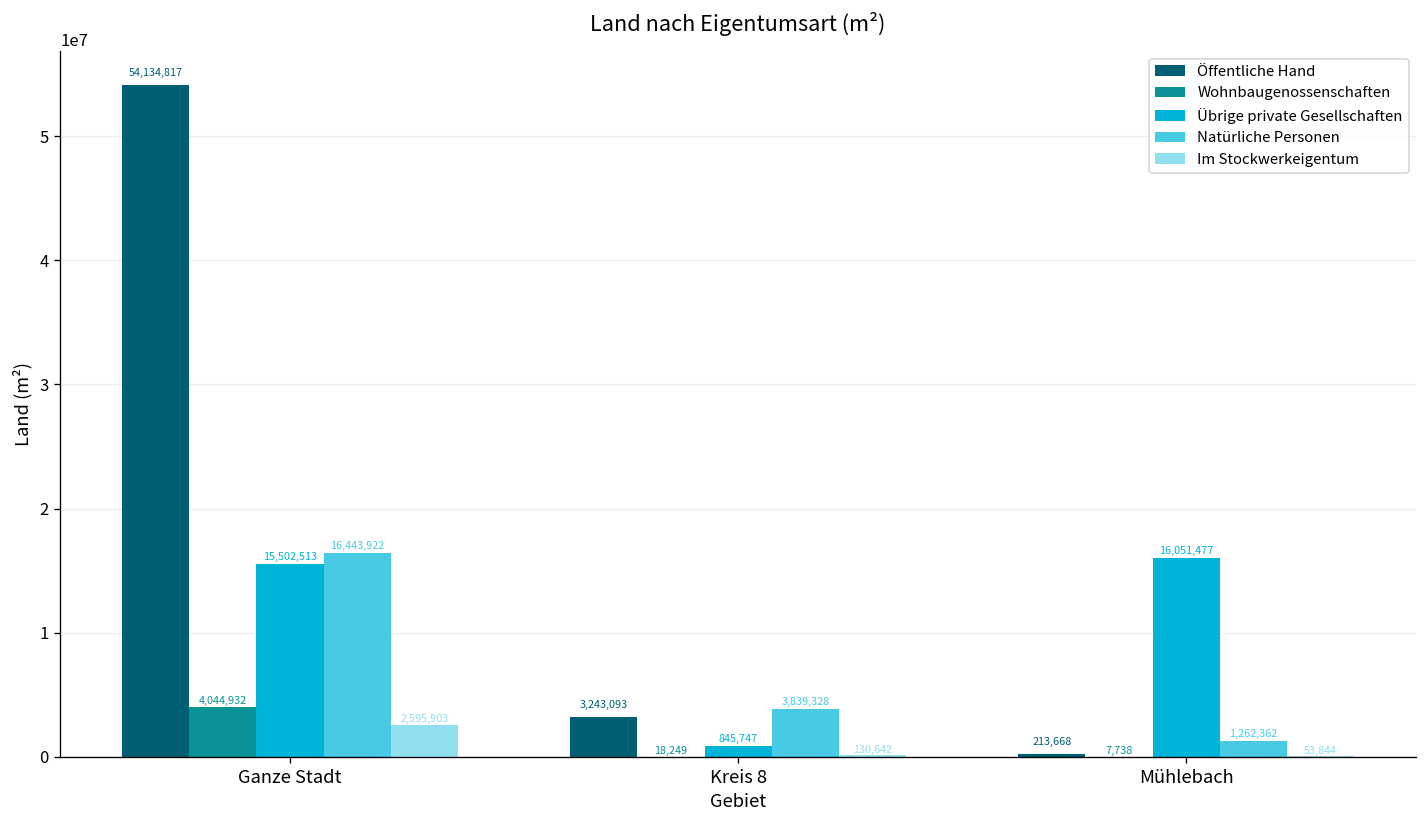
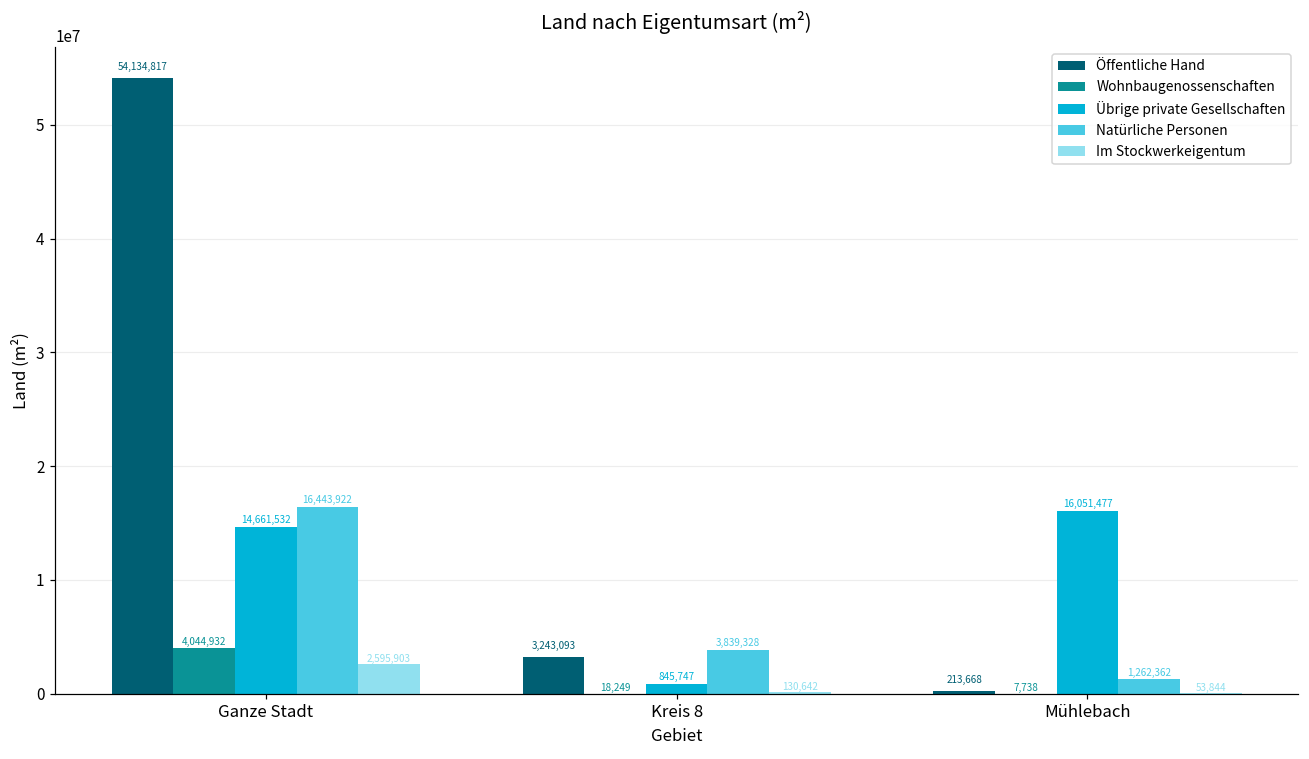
  {
    "Öffentliche Hand": {
      "Ganze Stadt": "54,134,817",
      "Kreis 8": "3,243,093",
      "Mühlebach": "213,668"
    },
    "Wohnbaugenossenschaften": {
      "Ganze Stadt": "4,044,932",
      "Kreis 8": "18,249",
      "Mühlebach": "7,738"
    },
    "Übrige private Gesellschaften": {
-     "Ganze Stadt": "15,502,513",
+     "Ganze Stadt": "14,661,532",
      "Kreis 8": "845,747",
      "Mühlebach": "16,051,477"
    },
    "Natürliche Personen": {
      "Ganze Stadt": "16,443,922",
      "Kreis 8": "3,839,328",
      "Mühlebach": "1,262,362"
    },
    "Im Stockwerkeigentum": {
      "Ganze Stadt": "2,595,903",
      "Kreis 8": "130,642",
      "Mühlebach": "53,844"
    }
  }
